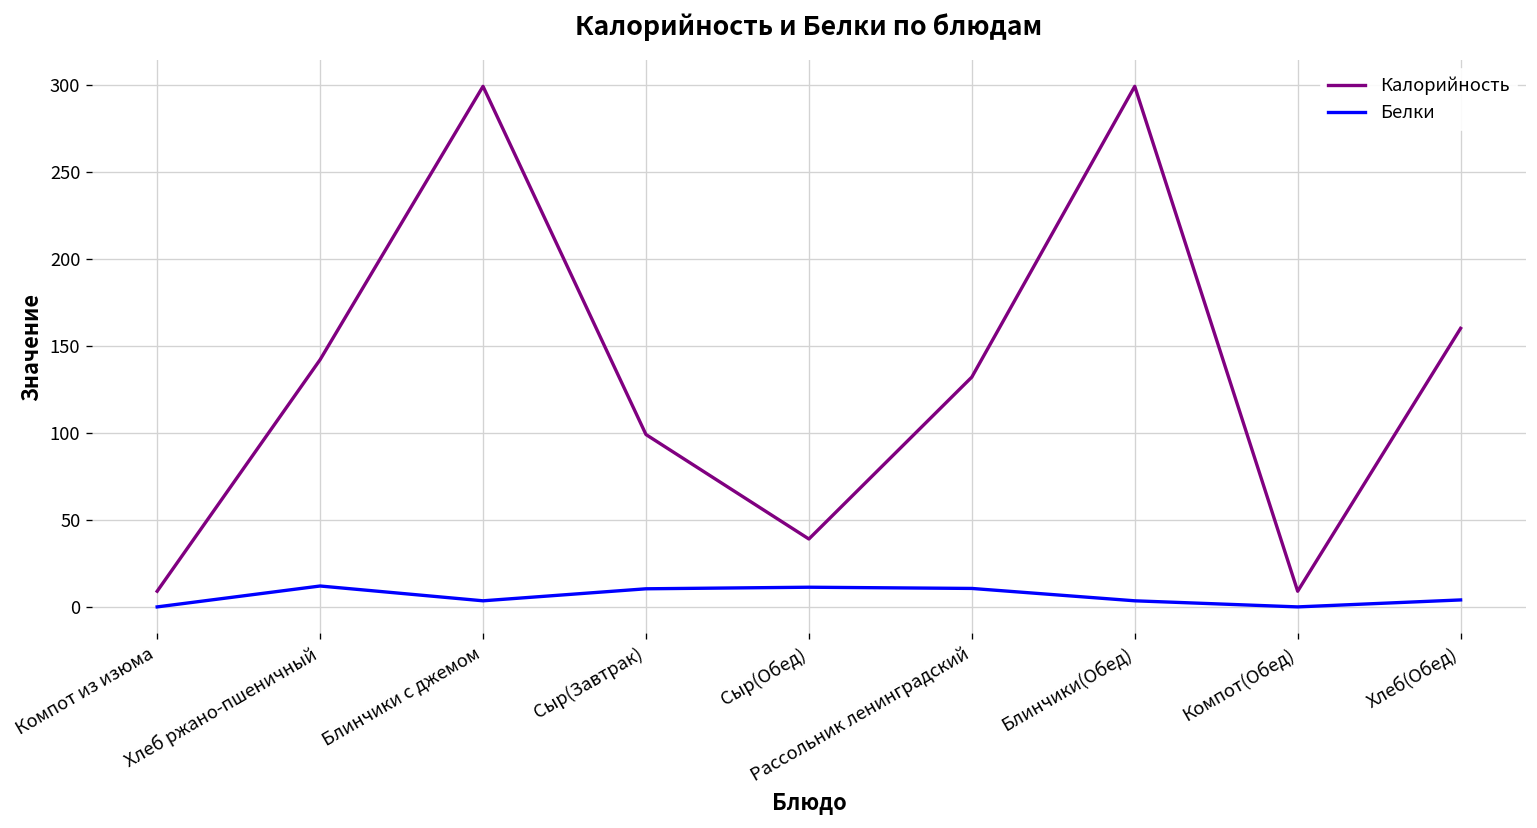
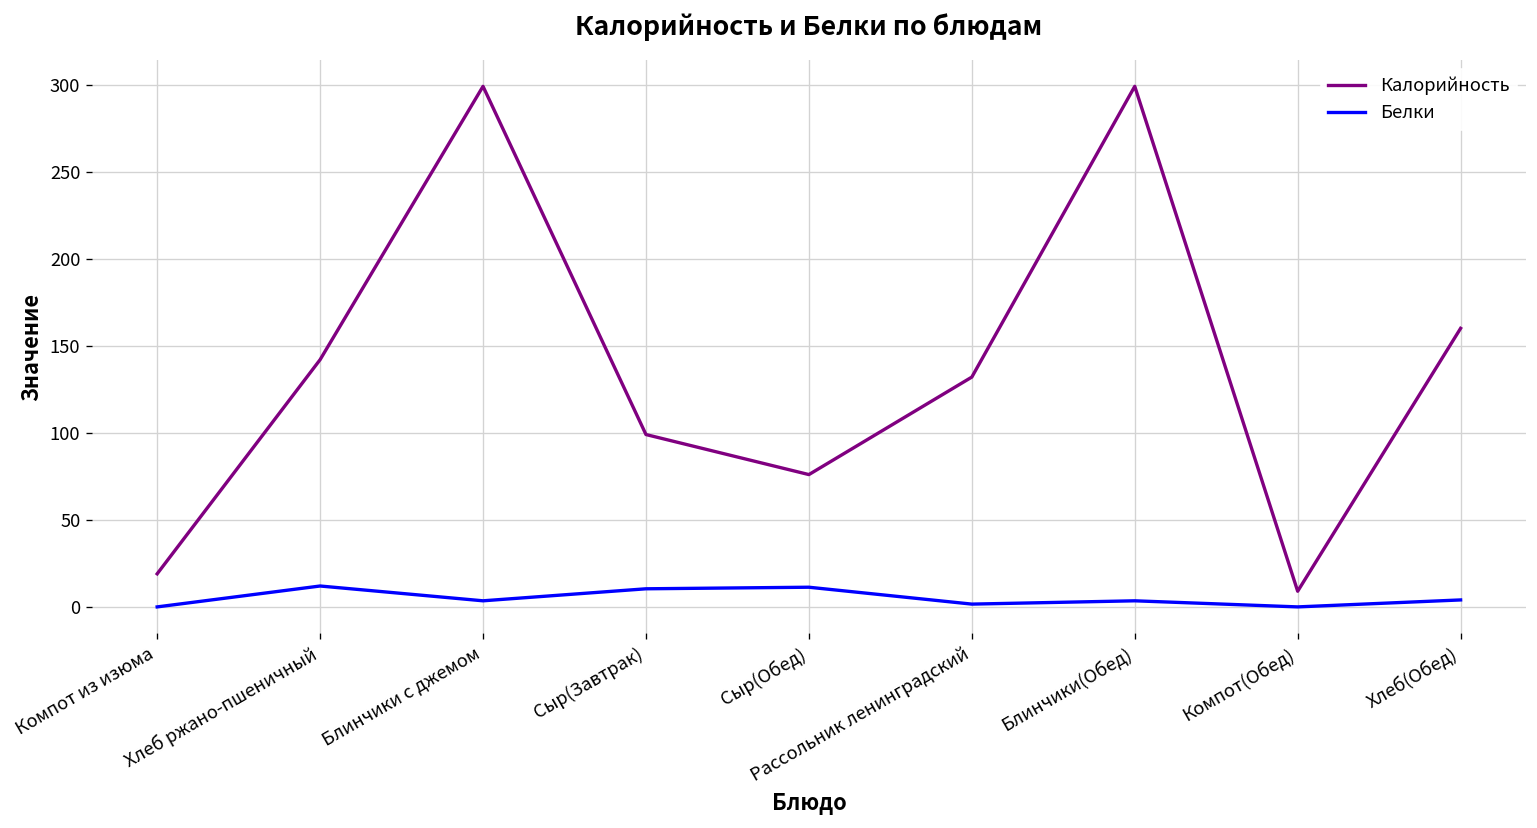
  {
    "Калорийность": {
-     "Компот из изюма": 9,
+     "Компот из изюма": 19,
      "Хлеб ржано-пшеничный": 142,
      "Блинчики с джемом": 299,
      "Сыр(Завтрак)": 99,
-     "Сыр(Обед)": 39,
+     "Сыр(Обед)": 76,
      "Рассольник ленинградский": 132,
      "Блинчики(Обед)": 299,
      "Компот(Обед)": 9,
      "Хлеб(Обед)": 160
    },
    "Белки": {
      "Компот из изюма": 0,
      "Хлеб ржано-пшеничный": 12,
      "Блинчики с джемом": 4,
      "Сыр(Завтрак)": 10,
      "Сыр(Обед)": 11,
-     "Рассольник ленинградский": 11,
+     "Рассольник ленинградский": 2,
      "Блинчики(Обед)": 4,
      "Компот(Обед)": 0,
      "Хлеб(Обед)": 4
    }
  }
